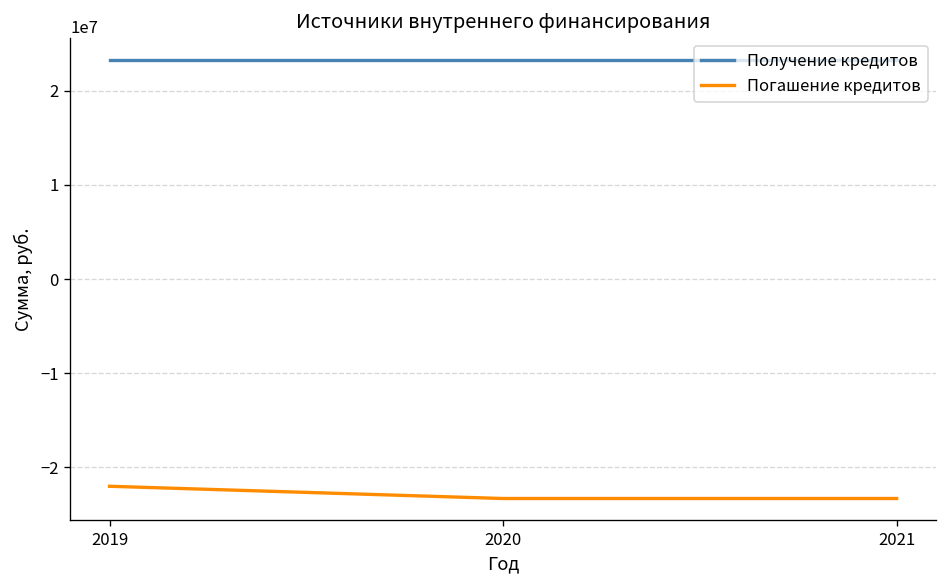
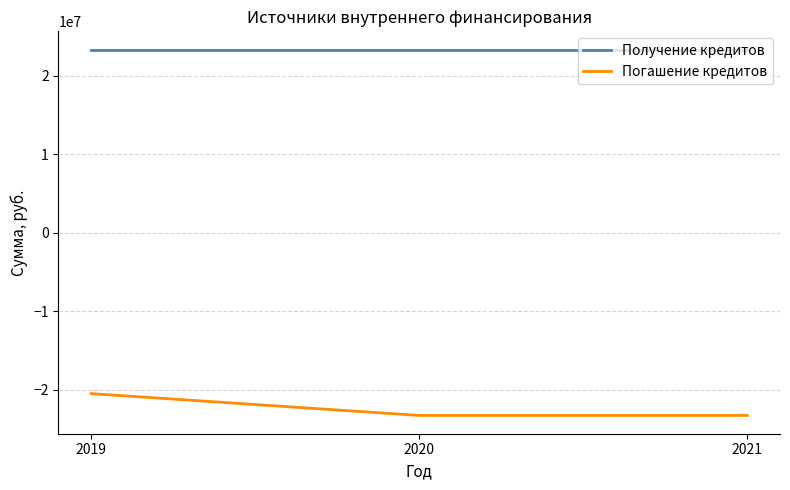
  {
    "Получение кредитов": {
      "2019": 23000000,
      "2020": 23000000
    },
    "Погашение кредитов": {
-     "2019": -22000000,
+     "2019": -21000000,
      "2020": -23000000,
      "2021": -23000000
    }
  }
